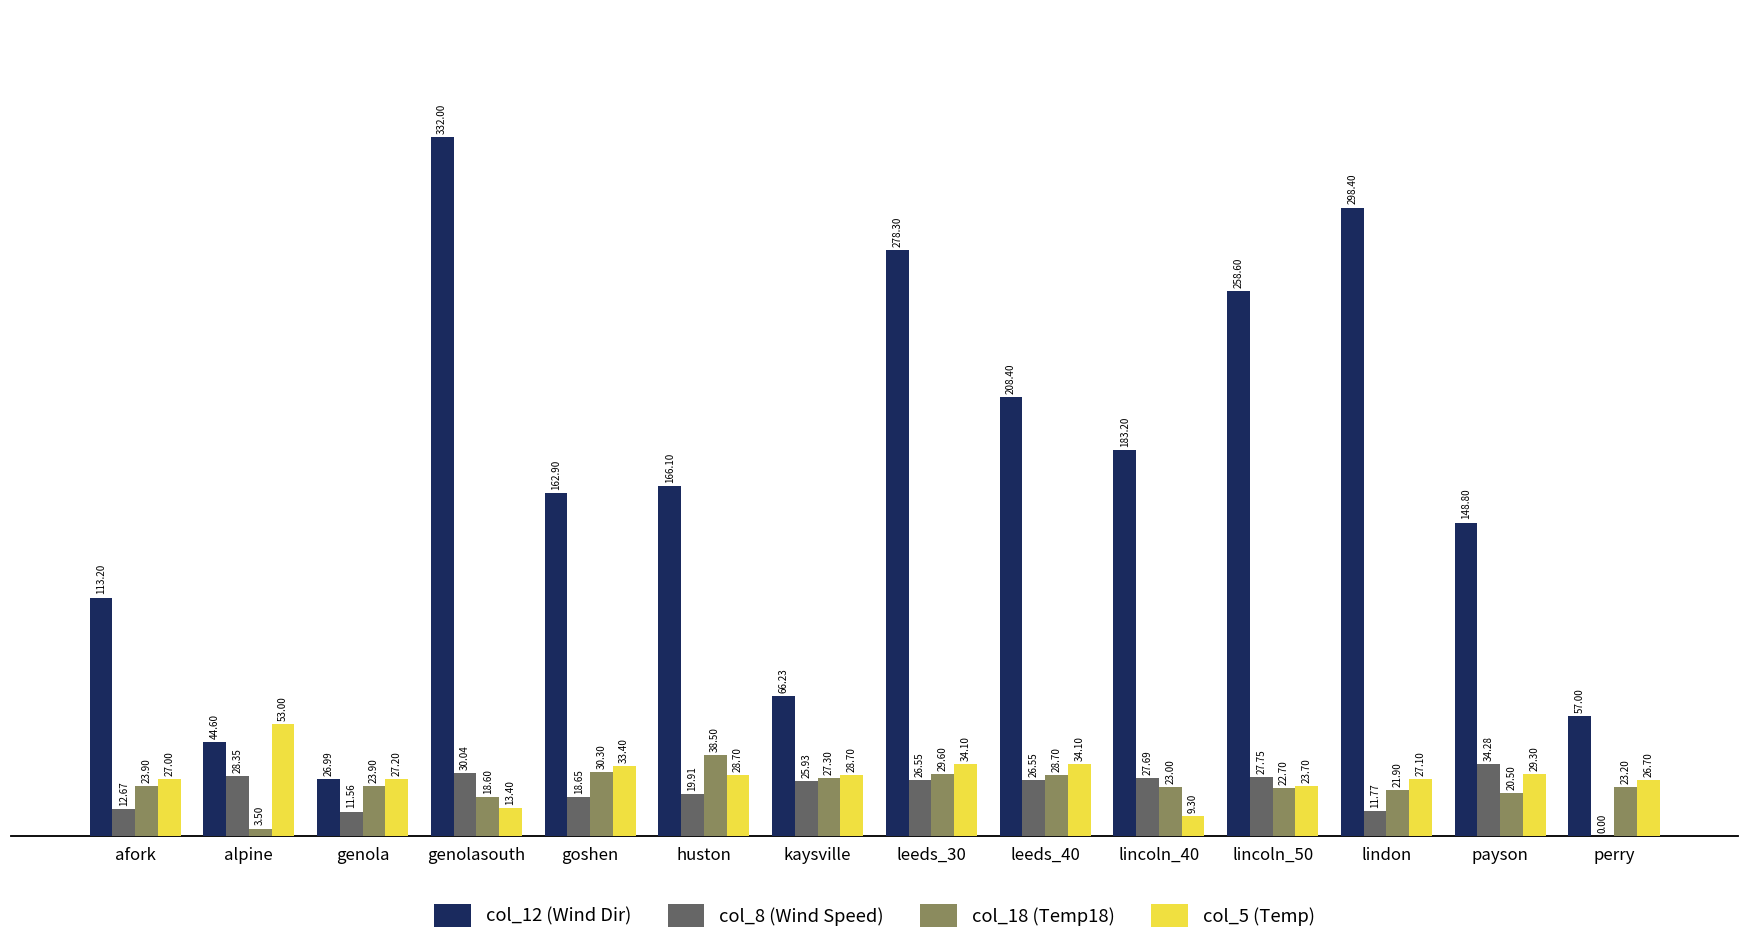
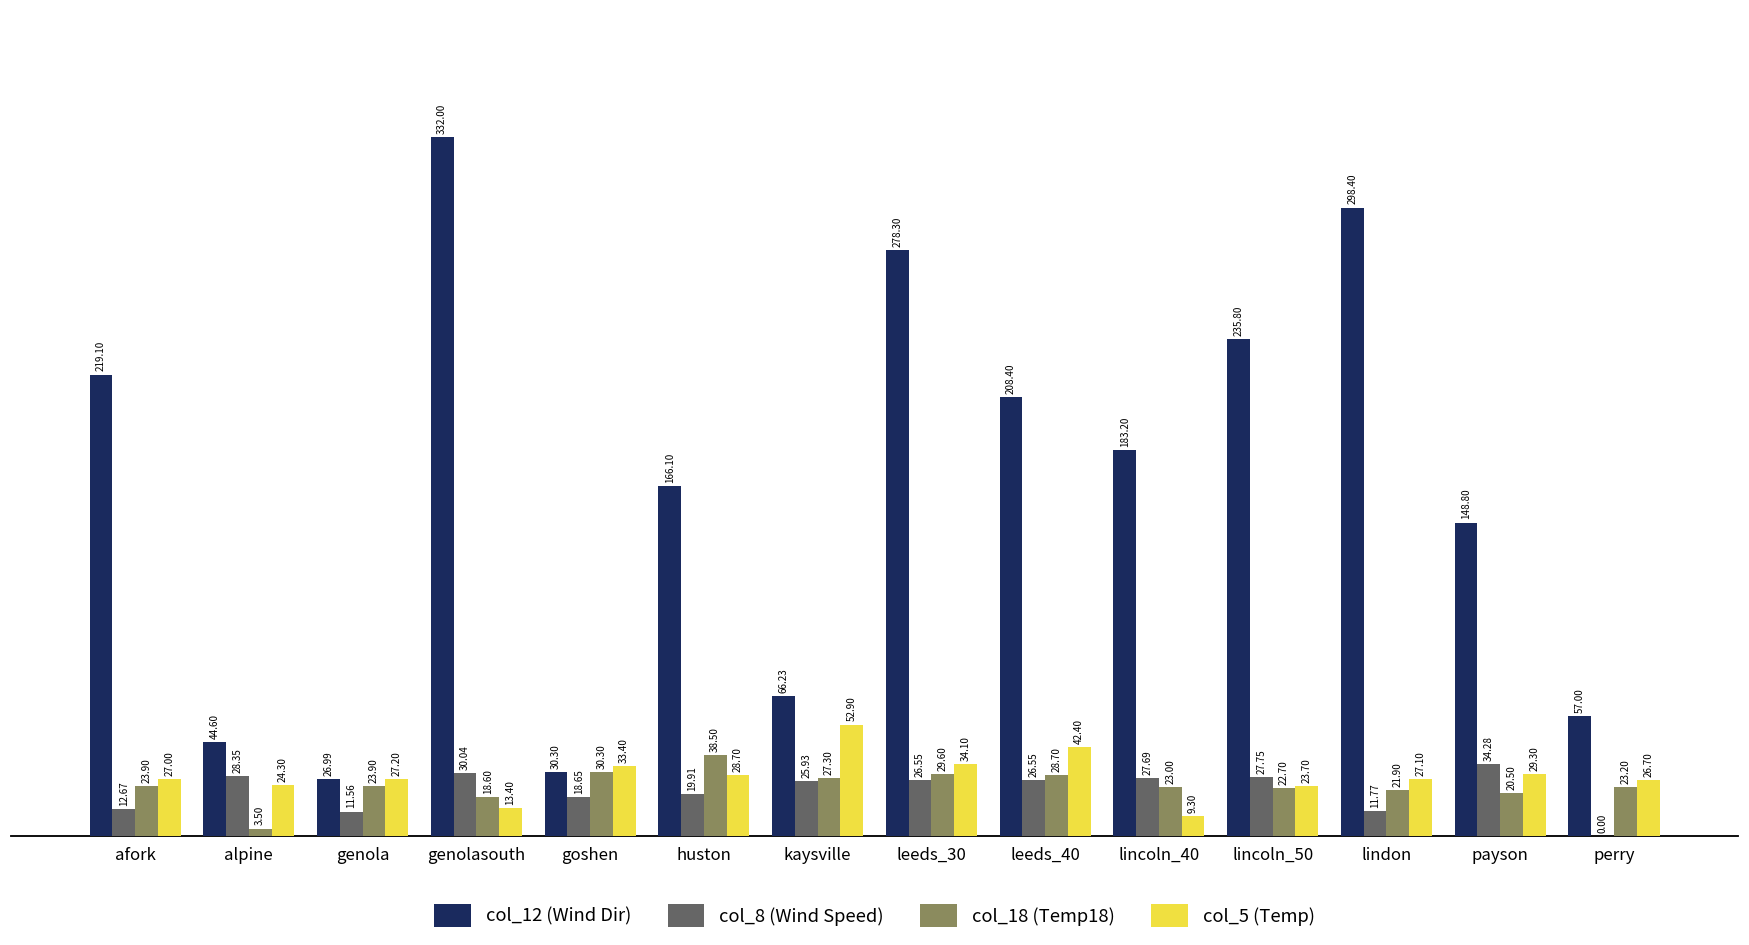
  {
    "col_12 (Wind Dir)": {
-     "afork": 113.20,
+     "afork": 219.10,
      "alpine": 44.60,
      "genola": 26.99,
      "genolasouth": 332.00,
-     "goshen": 162.90,
+     "goshen": 30.30,
      "huston": 166.10,
      "kaysville": 66.23,
      "leeds_30": 278.30,
      "leeds_40": 208.40,
      "lincoln_40": 183.20,
-     "lincoln_50": 258.60,
+     "lincoln_50": 235.80,
      "lindon": 298.40,
      "payson": 148.80,
      "perry": 57.00
    },
    "col_5 (Temp)": {
      "afork": 27.00,
-     "alpine": 53.00,
+     "alpine": 24.30,
      "genola": 27.20,
      "genolasouth": 13.40,
      "goshen": 33.40,
      "huston": 28.70,
-     "kaysville": 28.70,
+     "kaysville": 52.90,
      "leeds_30": 34.10,
-     "leeds_40": 34.10,
+     "leeds_40": 42.40,
      "lincoln_40": 9.30,
      "lincoln_50": 23.70,
      "lindon": 27.10,
      "payson": 29.30,
      "perry": 26.70
    }
  }
